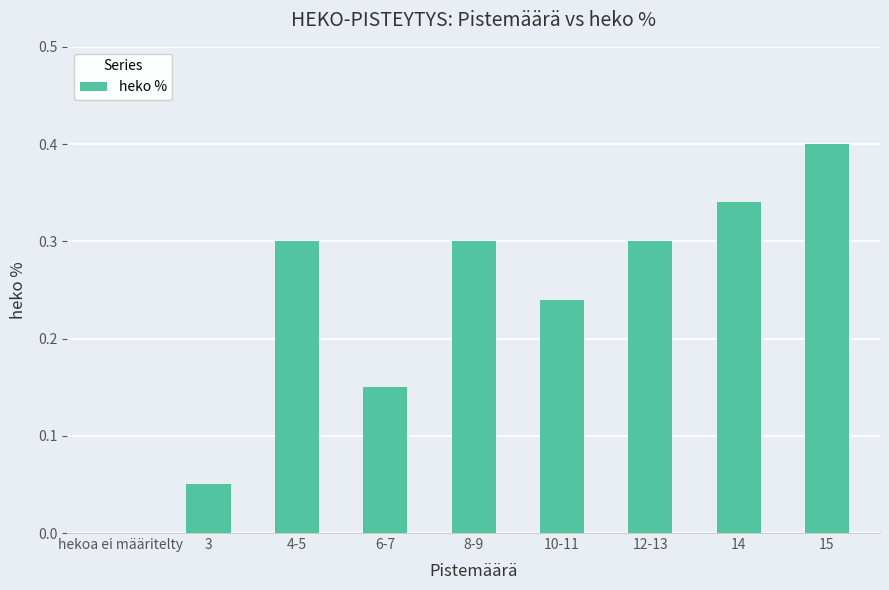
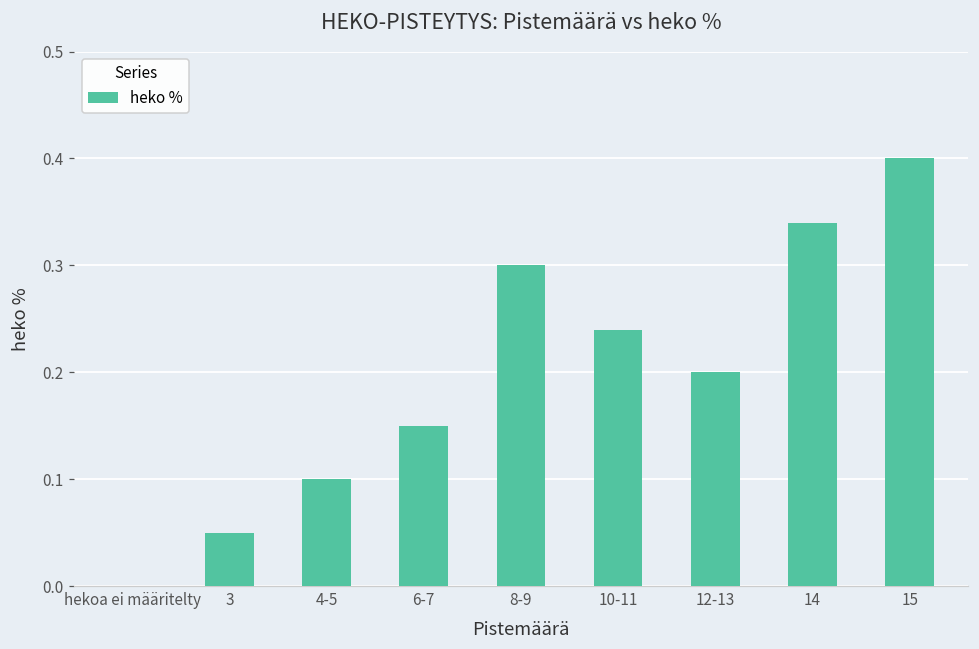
  {
    "hekoa ei määritelty": 0.0,
    "3": 0.05,
-   "4-5": 0.3,
+   "4-5": 0.1,
    "6-7": 0.15,
    "8-9": 0.3,
    "10-11": 0.24,
-   "12-13": 0.3,
+   "12-13": 0.2,
    "14": 0.34,
    "15": 0.4
  }
